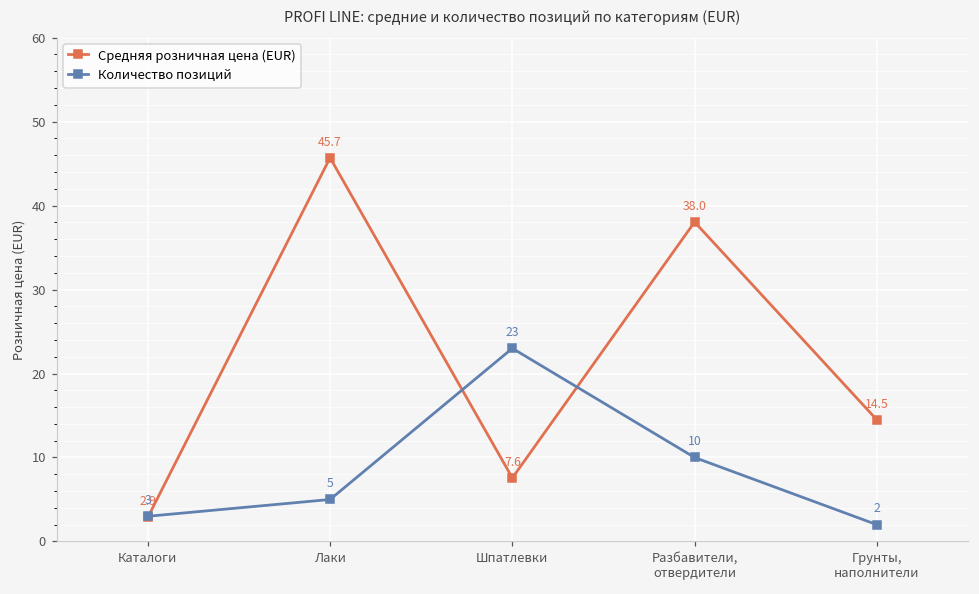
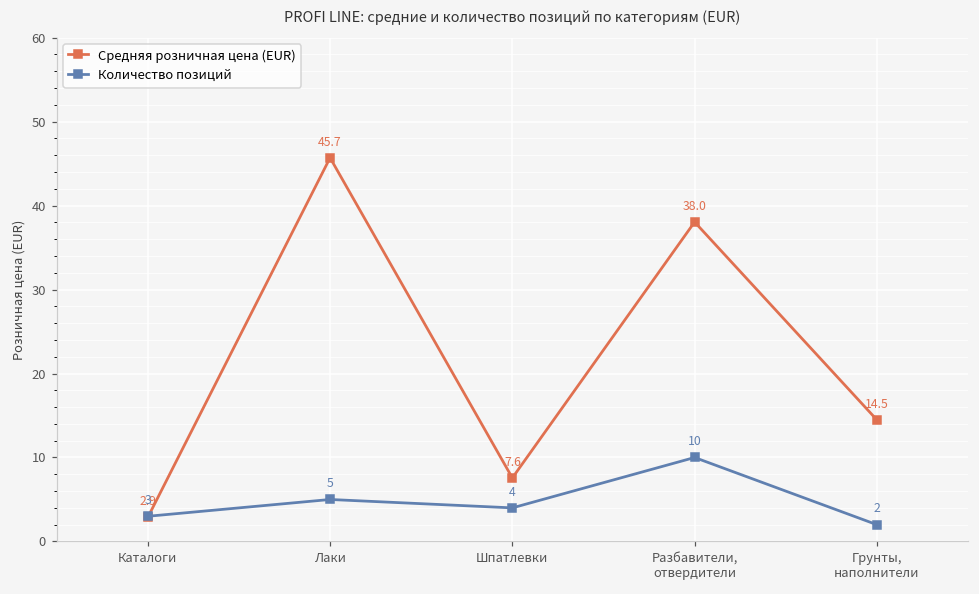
  {
    "Средняя розничная цена (EUR)": {
      "Лаки": 45.7,
      "Шпатлевки": 7.6,
      "Разбавители, отвердители": 38.0,
      "Грунты, наполнители": 14.5
    },
    "Количество позиций": {
      "Лаки": 5,
-     "Шпатлевки": 23,
+     "Шпатлевки": 4,
      "Разбавители, отвердители": 10,
      "Грунты, наполнители": 2
    }
  }
